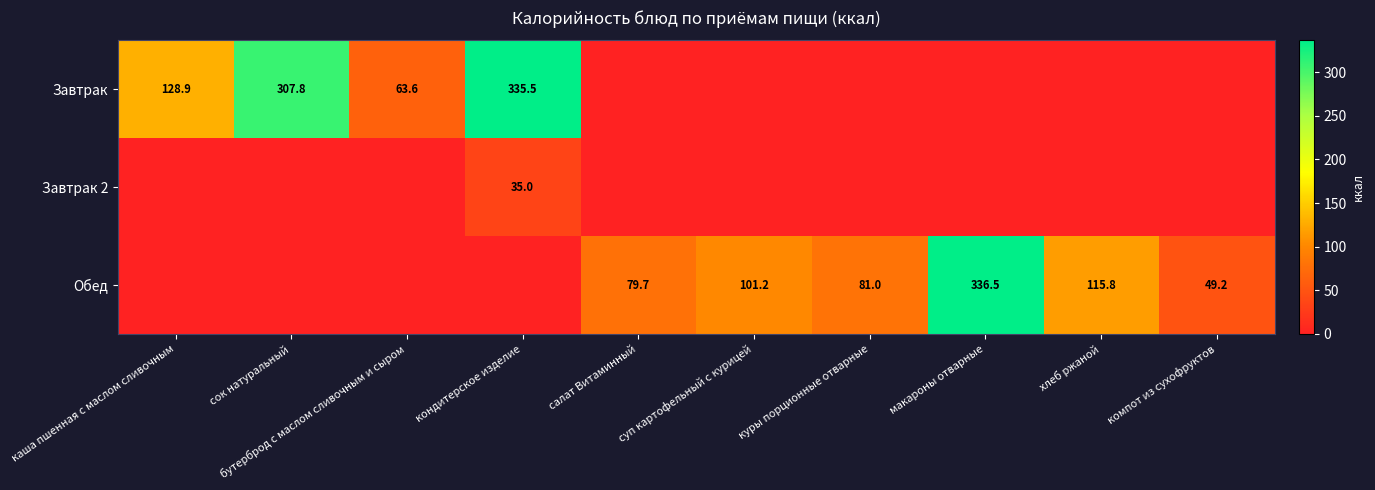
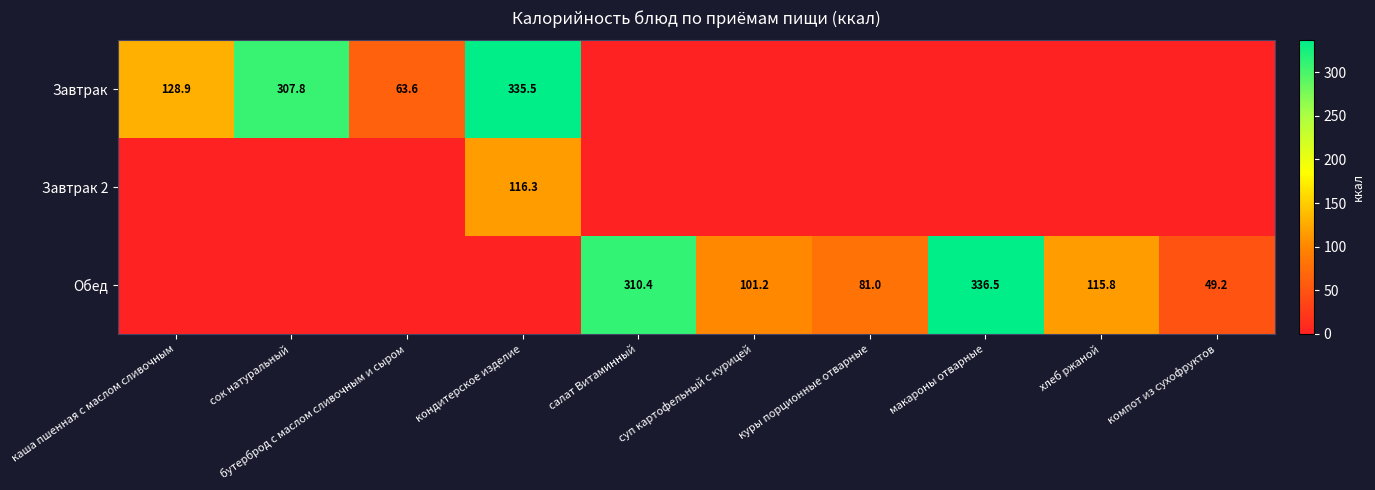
  {
    "Завтрак": {
      "каша пшенная с маслом сливочным": 128.9,
      "сок натуральный": 307.8,
      "бутерброд с маслом сливочным и сыром": 63.6,
      "кондитерское изделие": 335.5
    },
    "Завтрак 2": {
-     "кондитерское изделие": 35.0
+     "кондитерское изделие": 116.3
    },
    "Обед": {
-     "салат Витаминный": 79.7,
+     "салат Витаминный": 310.4,
      "суп картофельный с курицей": 101.2,
      "куры порционные отварные": 81.0,
      "макароны отварные": 336.5,
      "хлеб ржаной": 115.8,
      "компот из сухофруктов": 49.2
    }
  }
